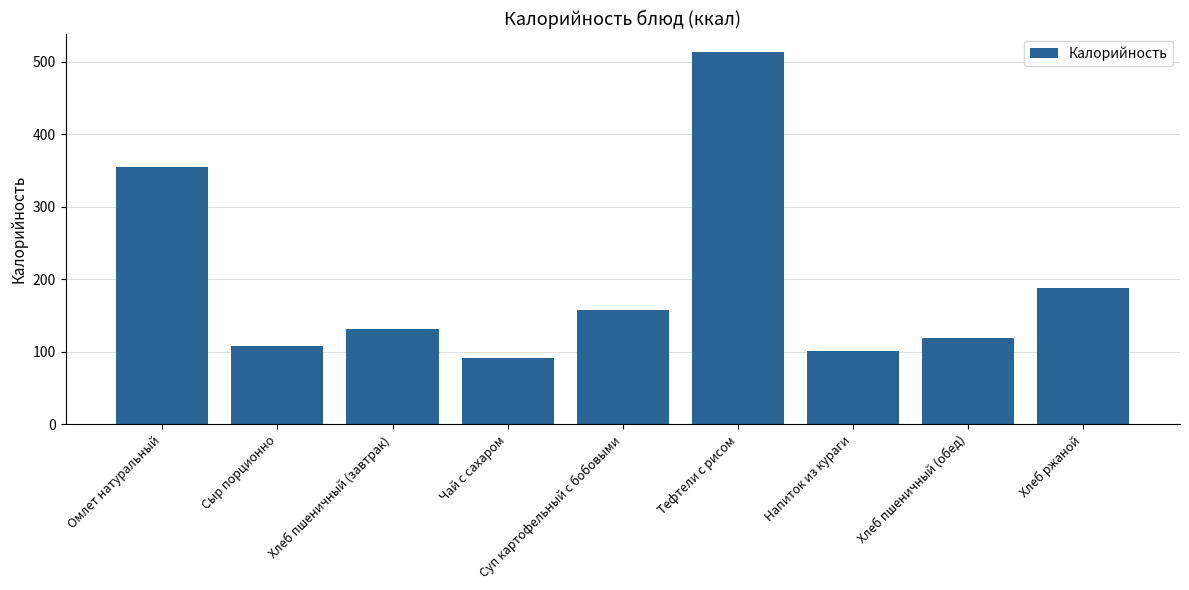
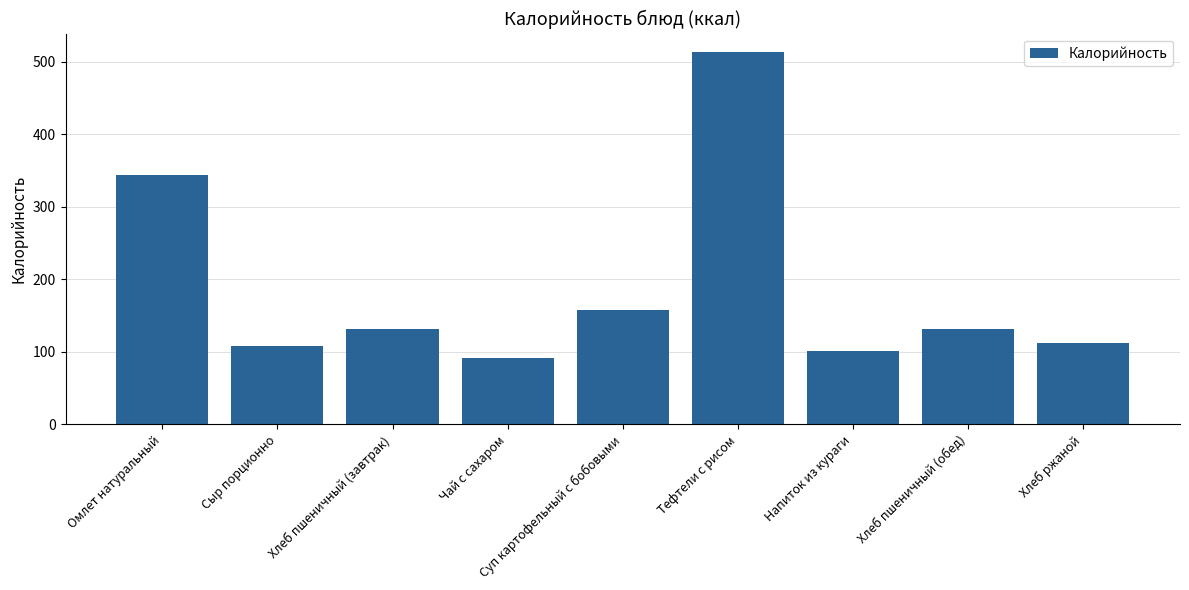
  {
-   "Омлет натуральный": 360,
+   "Омлет натуральный": 340,
    "Сыр порционно": 110,
    "Хлеб пшеничный (завтрак)": 130,
    "Чай с сахаром": 90,
    "Суп картофельный с бобовыми": 160,
    "Тефтели с рисом": 510,
    "Напиток из кураги": 100,
-   "Хлеб пшеничный (обед)": 120,
-   "Хлеб ржаной": 190
+   "Хлеб пшеничный (обед)": 130,
+   "Хлеб ржаной": 110
  }
